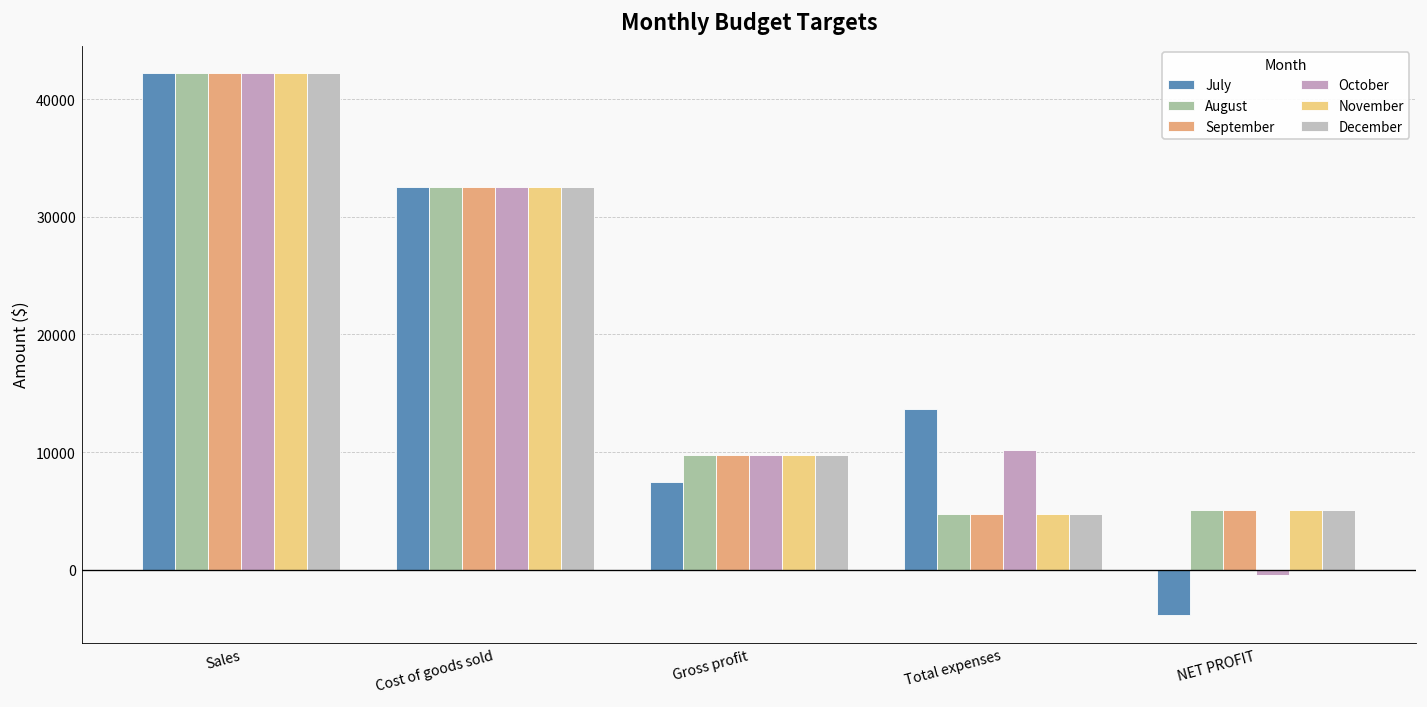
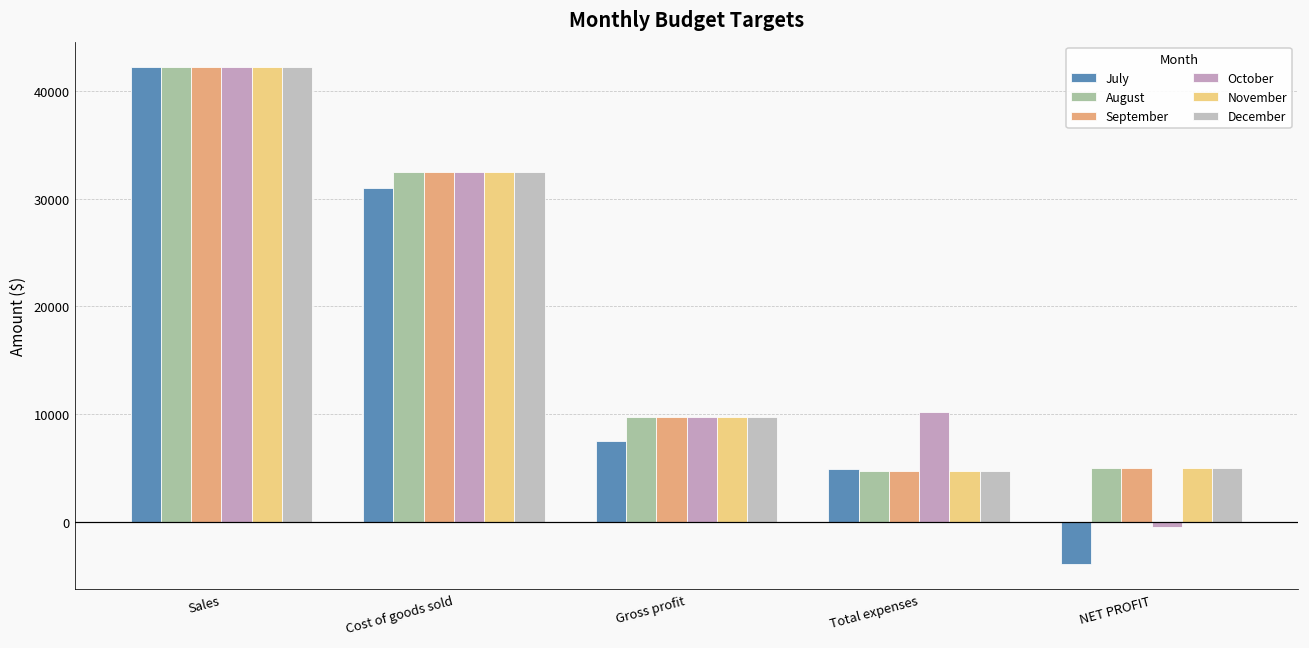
  {
    "July": {
      "Sales": 42000,
-     "Cost of goods sold": 33000,
+     "Cost of goods sold": 31000,
      "Gross profit": 7000,
-     "Total expenses": 14000,
+     "Total expenses": 5000,
      "NET PROFIT": -4000
    }
  }
